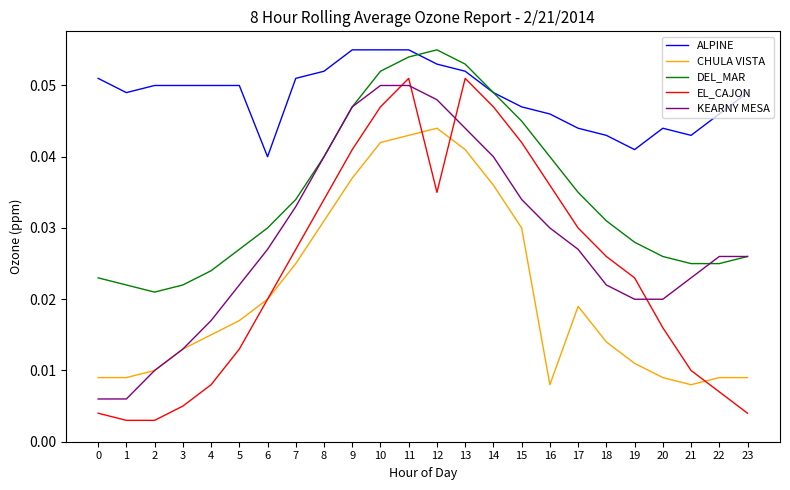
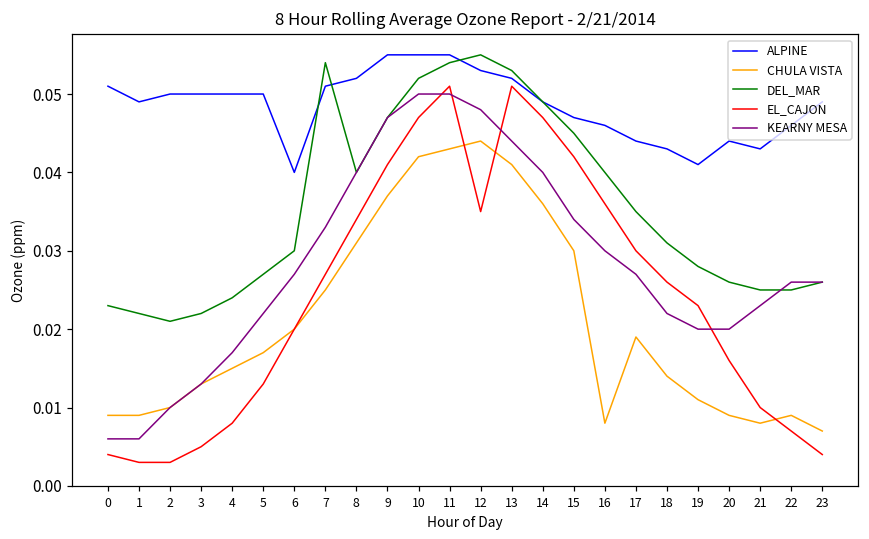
  {
    "ALPINE": {
      "0": 0.051,
      "1": 0.049,
      "2": 0.050,
      "3": 0.050,
      "4": 0.050,
      "5": 0.050,
      "6": 0.040,
      "7": 0.051,
      "8": 0.052,
      "9": 0.055,
      "10": 0.055,
      "11": 0.055,
      "12": 0.053,
      "13": 0.052,
      "15": 0.047,
      "16": 0.046,
      "17": 0.044,
      "18": 0.043,
      "19": 0.041,
      "20": 0.044,
      "21": 0.043
    },
    "CHULA VISTA": {
      "0": 0.009,
      "1": 0.009,
      "4": 0.015,
      "5": 0.017,
      "7": 0.025,
      "8": 0.031,
      "9": 0.037,
      "10": 0.042,
      "11": 0.043,
      "12": 0.044,
      "13": 0.041,
      "14": 0.036,
      "15": 0.030,
      "16": 0.008,
      "17": 0.019,
      "18": 0.014,
      "19": 0.011,
      "20": 0.009,
      "21": 0.008,
      "22": 0.009,
-     "23": 0.009
+     "23": 0.007
    },
    "DEL_MAR": {
      "0": 0.023,
      "1": 0.022,
      "2": 0.021,
      "3": 0.022,
      "4": 0.024,
      "5": 0.027,
      "6": 0.030,
-     "7": 0.034,
+     "7": 0.054,
      "10": 0.052,
      "11": 0.054,
      "12": 0.055,
      "13": 0.053,
      "15": 0.045,
      "16": 0.040,
      "17": 0.035,
      "18": 0.031,
      "19": 0.028,
      "20": 0.026,
      "21": 0.025,
      "22": 0.025
    },
    "EL_CAJON": {
      "0": 0.004,
      "1": 0.003,
      "2": 0.003,
      "3": 0.005,
      "4": 0.008,
      "5": 0.013,
      "7": 0.027,
      "8": 0.034,
      "9": 0.041,
      "10": 0.047,
      "11": 0.051,
      "12": 0.035,
      "13": 0.051,
      "14": 0.047,
      "15": 0.042,
      "16": 0.036,
      "17": 0.030,
      "18": 0.026,
      "19": 0.023,
      "20": 0.016,
      "21": 0.010,
      "22": 0.007,
      "23": 0.004
    },
    "KEARNY MESA": {
      "0": 0.006,
      "1": 0.006,
      "4": 0.017,
      "5": 0.022,
      "6": 0.027,
      "7": 0.033,
      "10": 0.050,
      "11": 0.050,
      "12": 0.048,
      "13": 0.044,
      "14": 0.040,
      "15": 0.034,
      "16": 0.030,
      "17": 0.027,
      "18": 0.022,
      "19": 0.020,
      "20": 0.020,
      "21": 0.023,
      "22": 0.026
    }
  }
